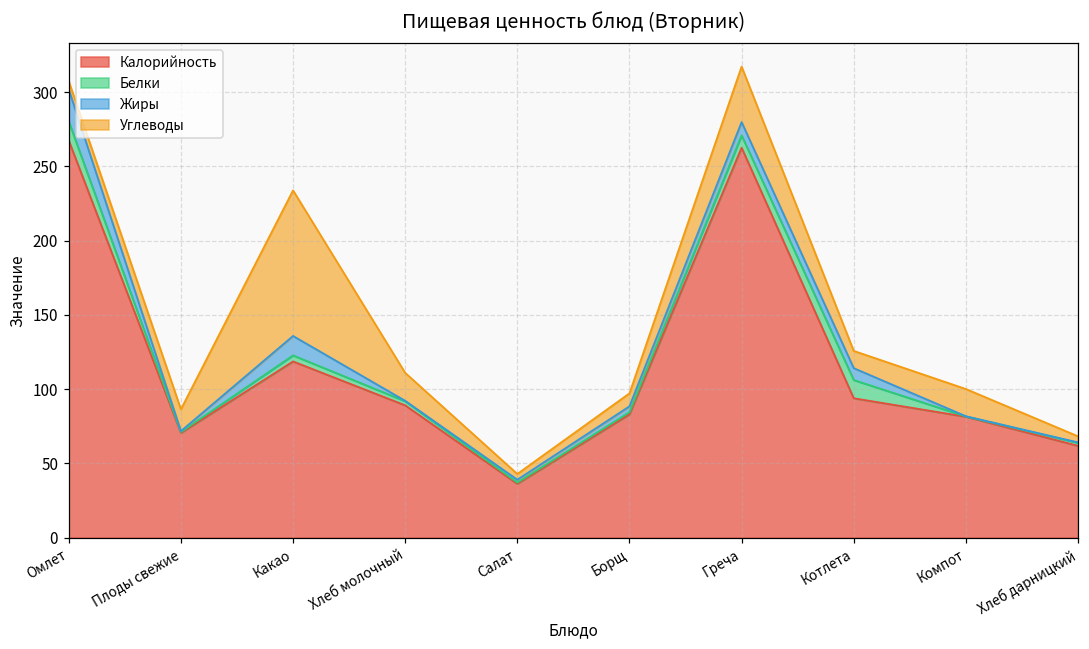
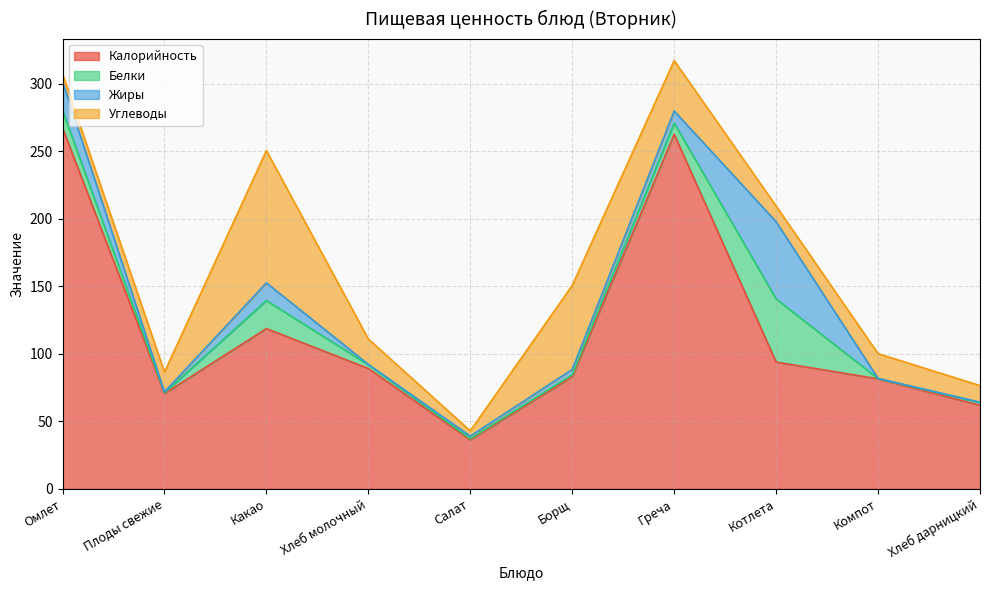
  {
    "Калорийность": {
      "Омлет": 267,
      "Какао": 119,
      "Хлеб молочный": 89,
      "Греча": 263,
      "Котлета": 94,
      "Хлеб дарницкий": 62
    },
    "Белки": {
      "Омлет": 13,
-     "Какао": 4,
+     "Какао": 21,
      "Греча": 8,
-     "Котлета": 12
+     "Котлета": 47
    },
    "Жиры": {
      "Омлет": 21,
      "Какао": 13,
      "Салат": 2,
      "Борщ": 4,
      "Греча": 9,
-     "Котлета": 8
+     "Котлета": 57
    },
    "Углеводы": {
      "Омлет": 6,
      "Плоды свежие": 15,
      "Какао": 98,
      "Хлеб молочный": 19,
      "Салат": 4,
-     "Борщ": 9,
+     "Борщ": 62,
      "Греча": 37,
      "Котлета": 12,
      "Компот": 18,
-     "Хлеб дарницкий": 4
+     "Хлеб дарницкий": 12
    }
  }
